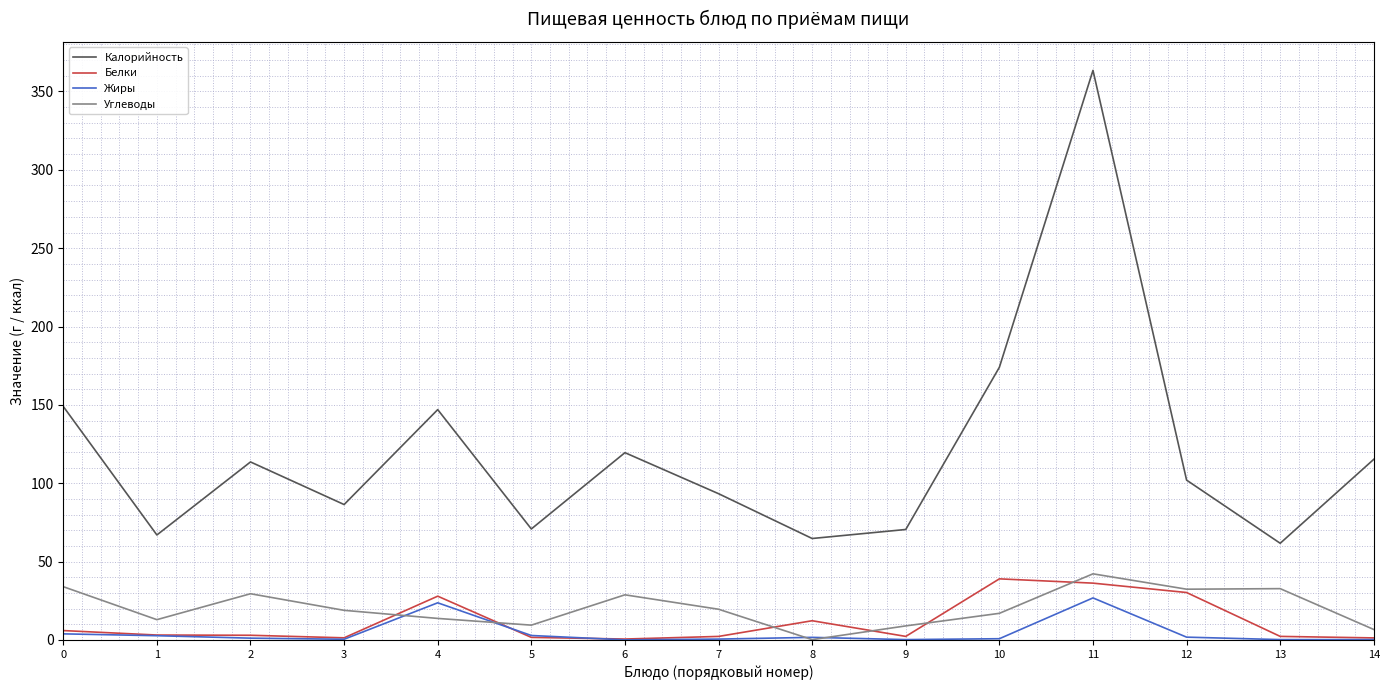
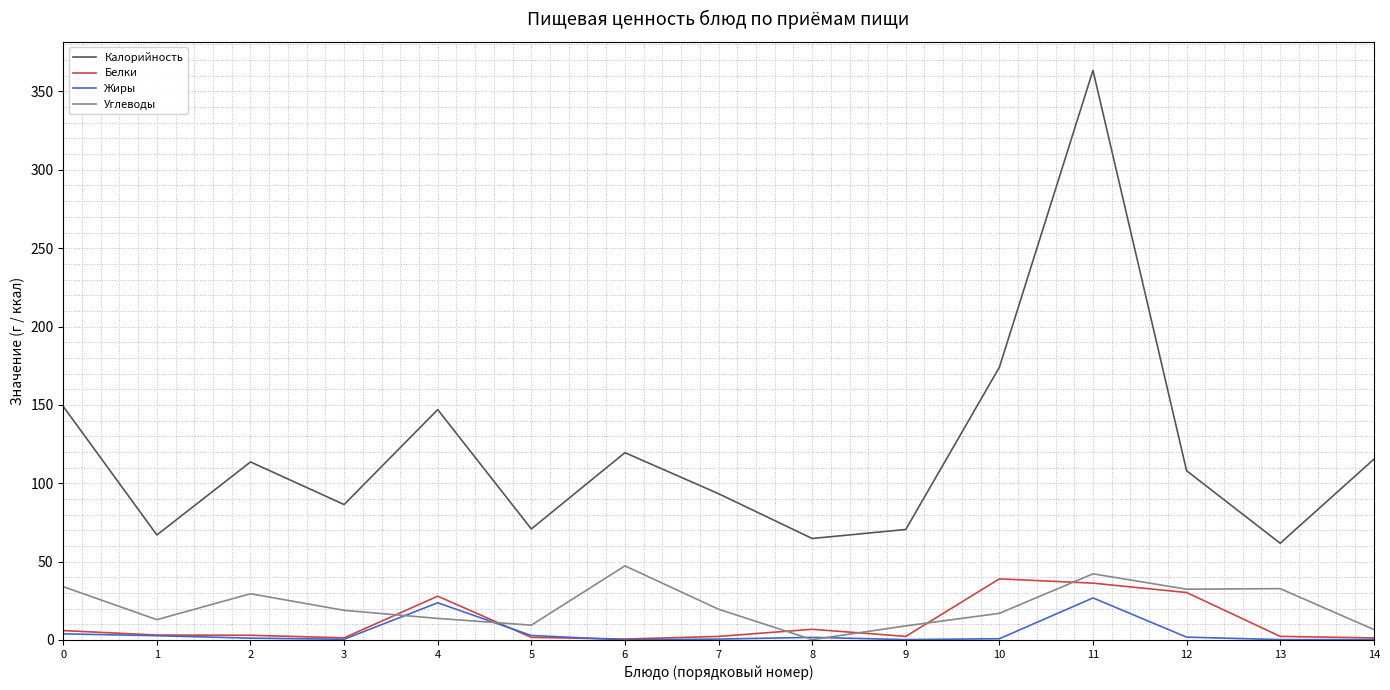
  {
    "Калорийность": {
      "0": 149,
      "1": 67,
      "2": 114,
      "3": 86,
      "4": 147,
      "5": 71,
      "6": 120,
      "7": 93,
      "8": 65,
      "9": 71,
      "10": 174,
      "11": 363,
-     "12": 102,
+     "12": 108,
      "13": 62,
      "14": 115
    },
    "Белки": {
      "0": 6,
      "2": 3,
      "4": 28,
      "7": 2,
-     "8": 12,
+     "8": 7,
      "9": 2,
      "10": 39,
      "11": 36,
      "12": 30,
      "13": 2
    },
    "Жиры": {
      "0": 4,
      "2": 1,
      "4": 24,
      "7": 1,
      "9": 0,
      "10": 1,
      "11": 27,
      "12": 2,
      "13": 0
    },
    "Углеводы": {
      "0": 34,
      "1": 13,
      "2": 30,
      "3": 19,
      "4": 14,
      "5": 9,
-     "6": 29,
+     "6": 47,
      "7": 20,
      "9": 9,
      "10": 17,
      "11": 42,
      "12": 32,
      "13": 33,
      "14": 7
    }
  }
